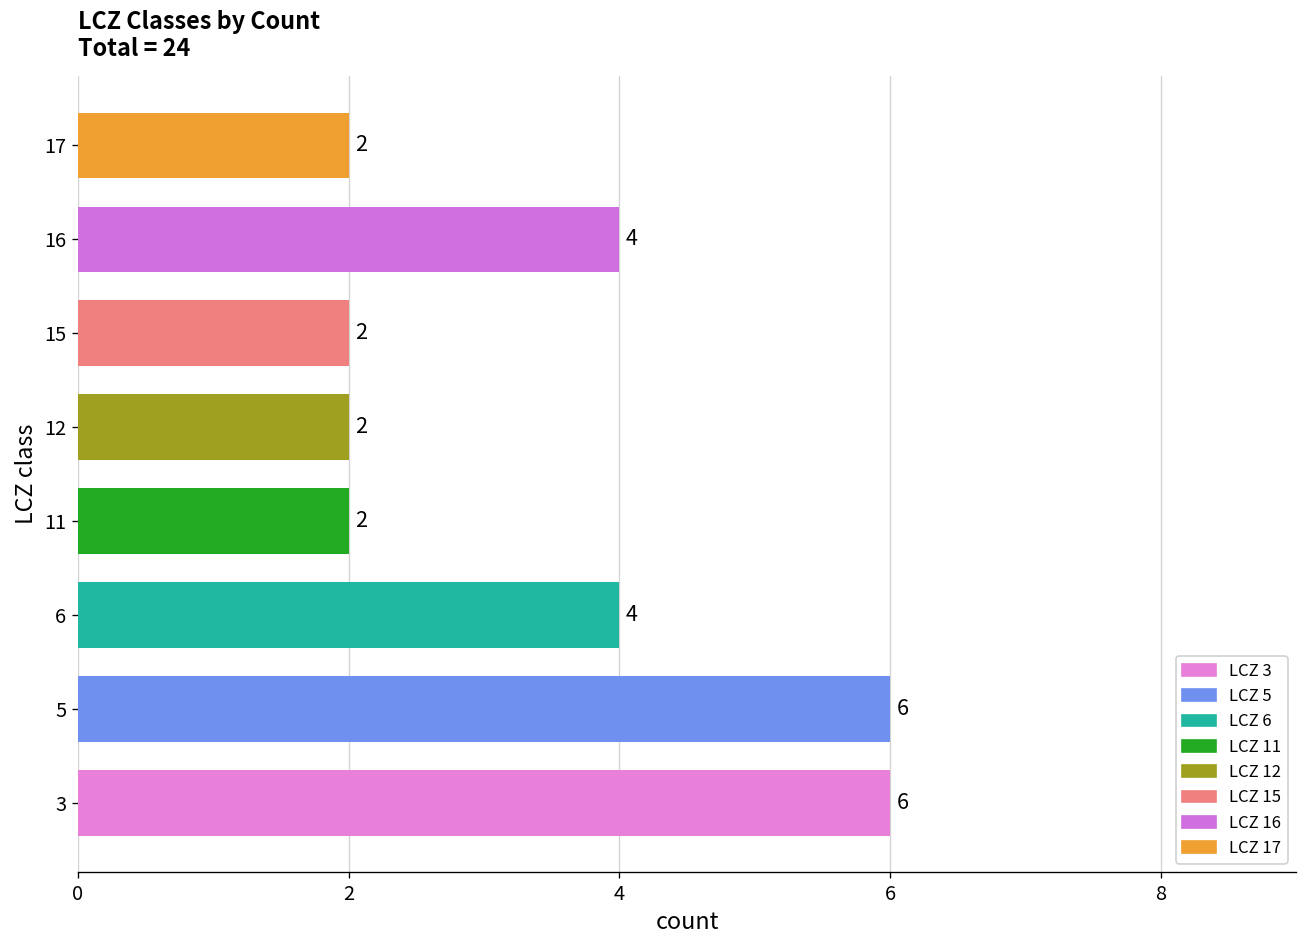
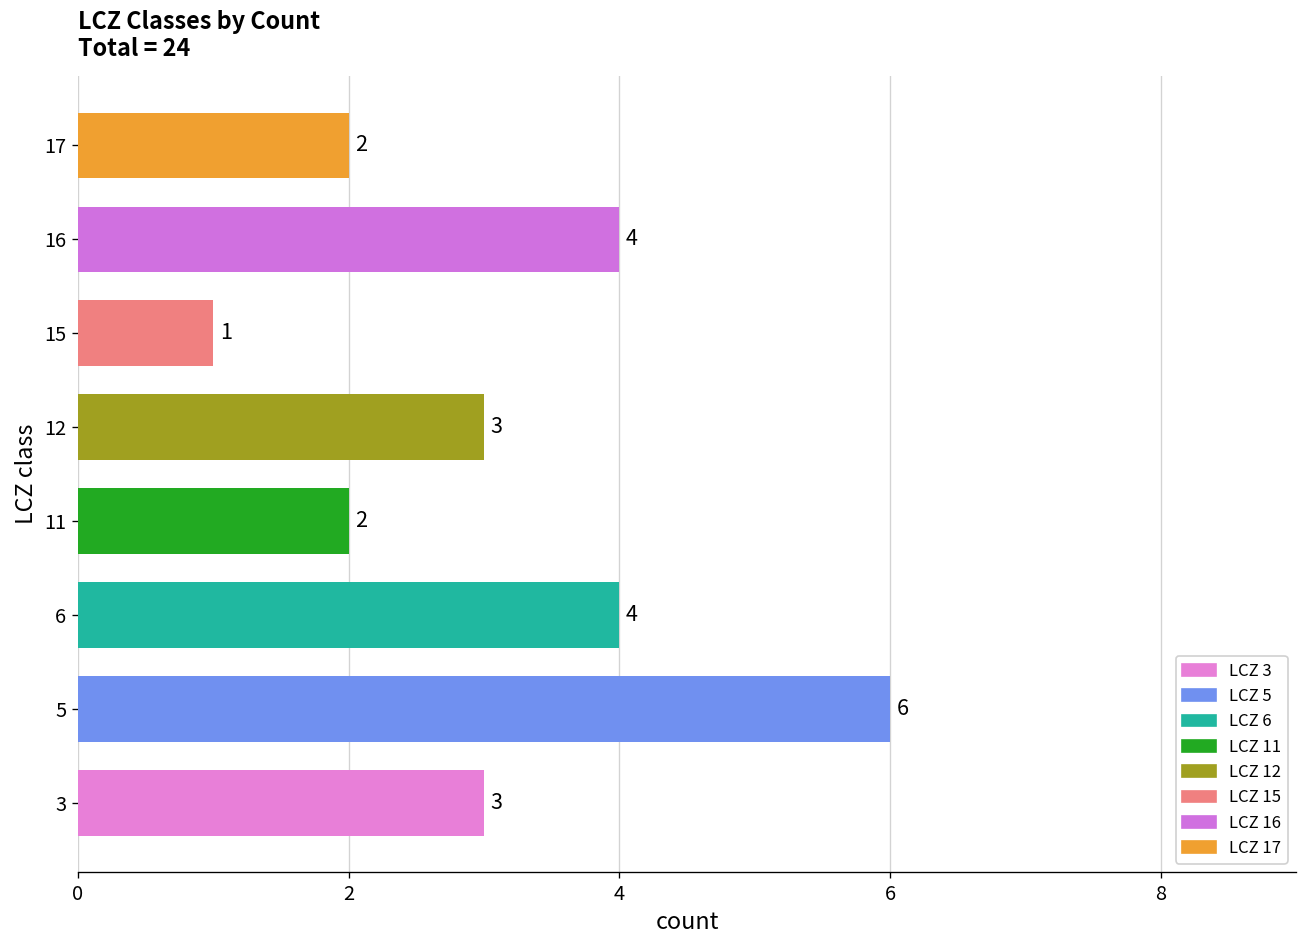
  {
    "17": 2,
    "16": 4,
-   "15": 2,
-   "12": 2,
+   "15": 1,
+   "12": 3,
    "11": 2,
    "6": 4,
    "5": 6,
-   "3": 6
+   "3": 3
  }
